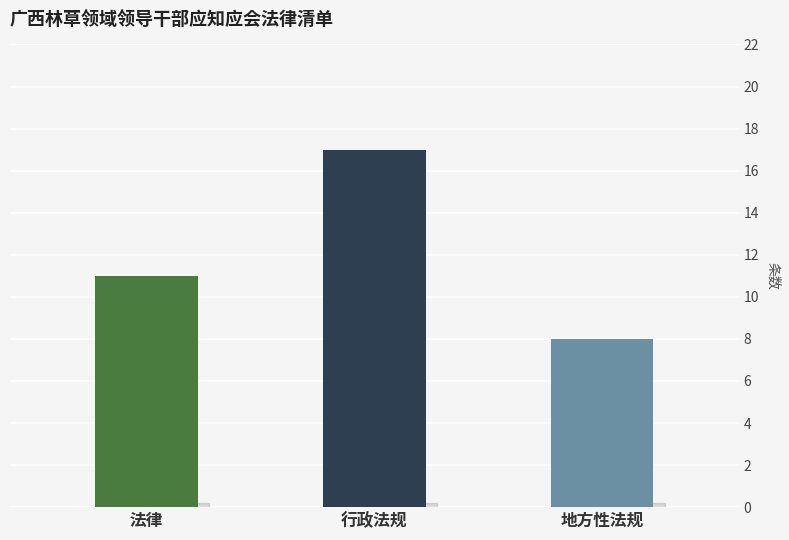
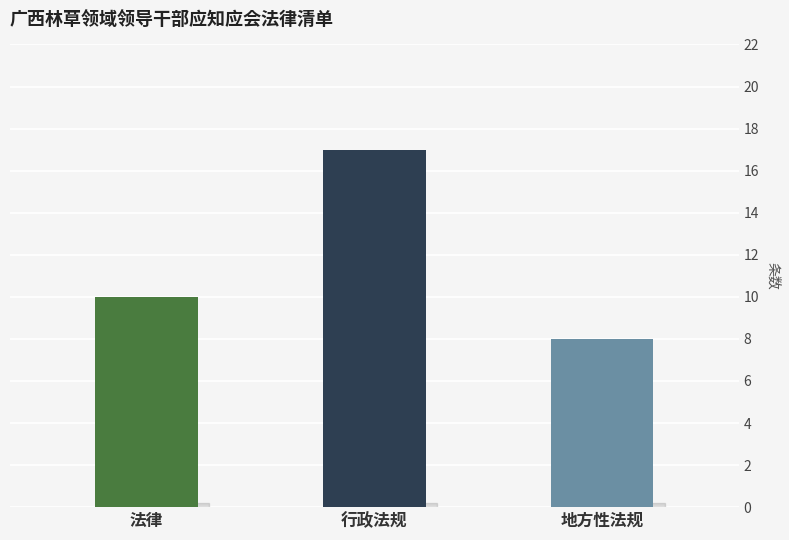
  {
-   "法律": 11,
+   "法律": 10,
    "行政法规": 17,
    "地方性法规": 8
  }
